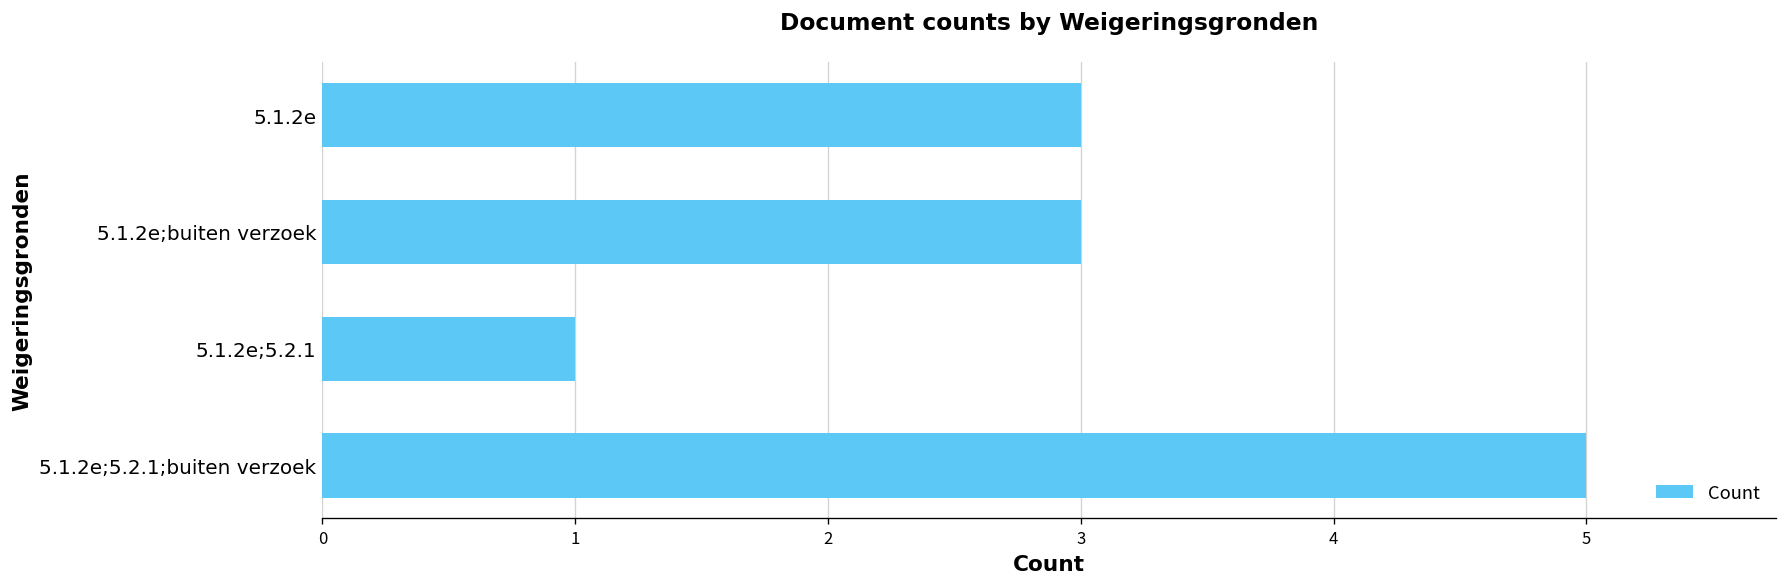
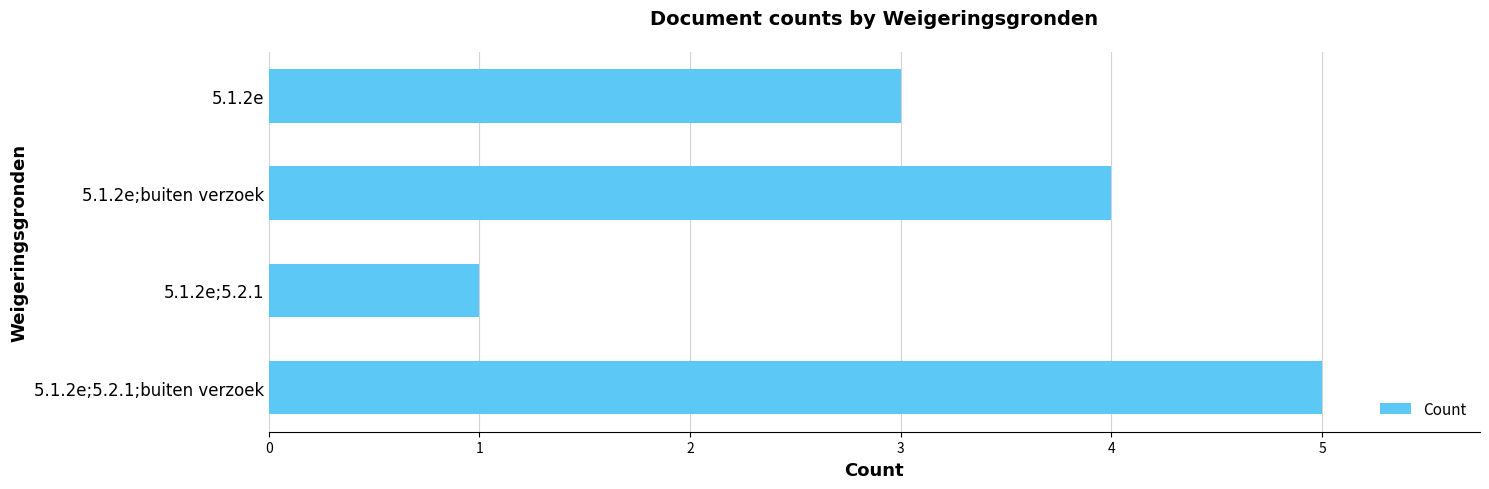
  {
    "5.1.2e": 3,
-   "5.1.2e;buiten verzoek": 3,
+   "5.1.2e;buiten verzoek": 4,
    "5.1.2e;5.2.1": 1,
    "5.1.2e;5.2.1;buiten verzoek": 5
  }
